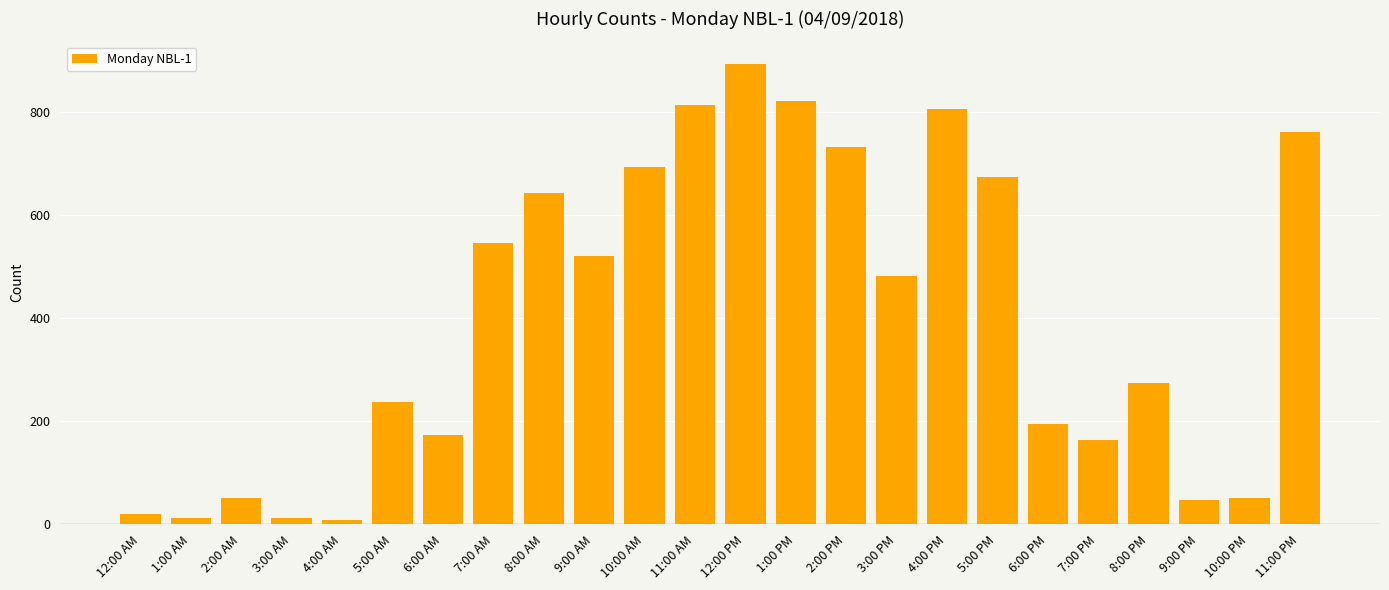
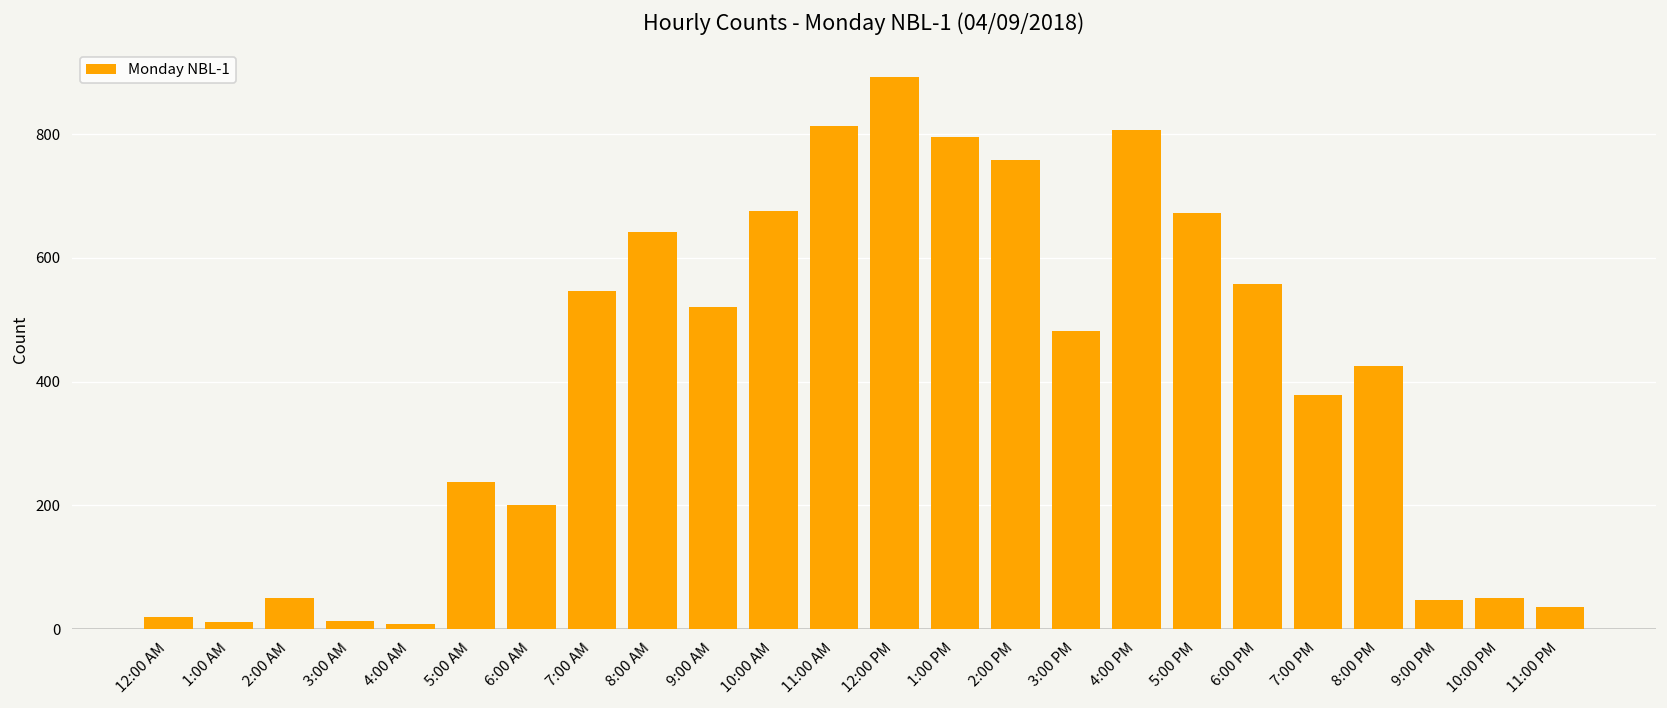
  {
    "12:00 AM": 20,
    "1:00 AM": 10,
    "2:00 AM": 50,
    "3:00 AM": 10,
    "4:00 AM": 10,
    "5:00 AM": 240,
-   "6:00 AM": 170,
+   "6:00 AM": 200,
    "7:00 AM": 550,
    "8:00 AM": 640,
    "9:00 AM": 520,
-   "10:00 AM": 690,
+   "10:00 AM": 680,
    "11:00 AM": 810,
    "12:00 PM": 890,
-   "1:00 PM": 820,
-   "2:00 PM": 730,
+   "1:00 PM": 800,
+   "2:00 PM": 760,
    "3:00 PM": 480,
    "4:00 PM": 810,
    "5:00 PM": 670,
-   "6:00 PM": 200,
-   "7:00 PM": 160,
-   "8:00 PM": 270,
+   "6:00 PM": 560,
+   "7:00 PM": 380,
+   "8:00 PM": 430,
    "9:00 PM": 50,
    "10:00 PM": 50,
-   "11:00 PM": 760
+   "11:00 PM": 40
  }
